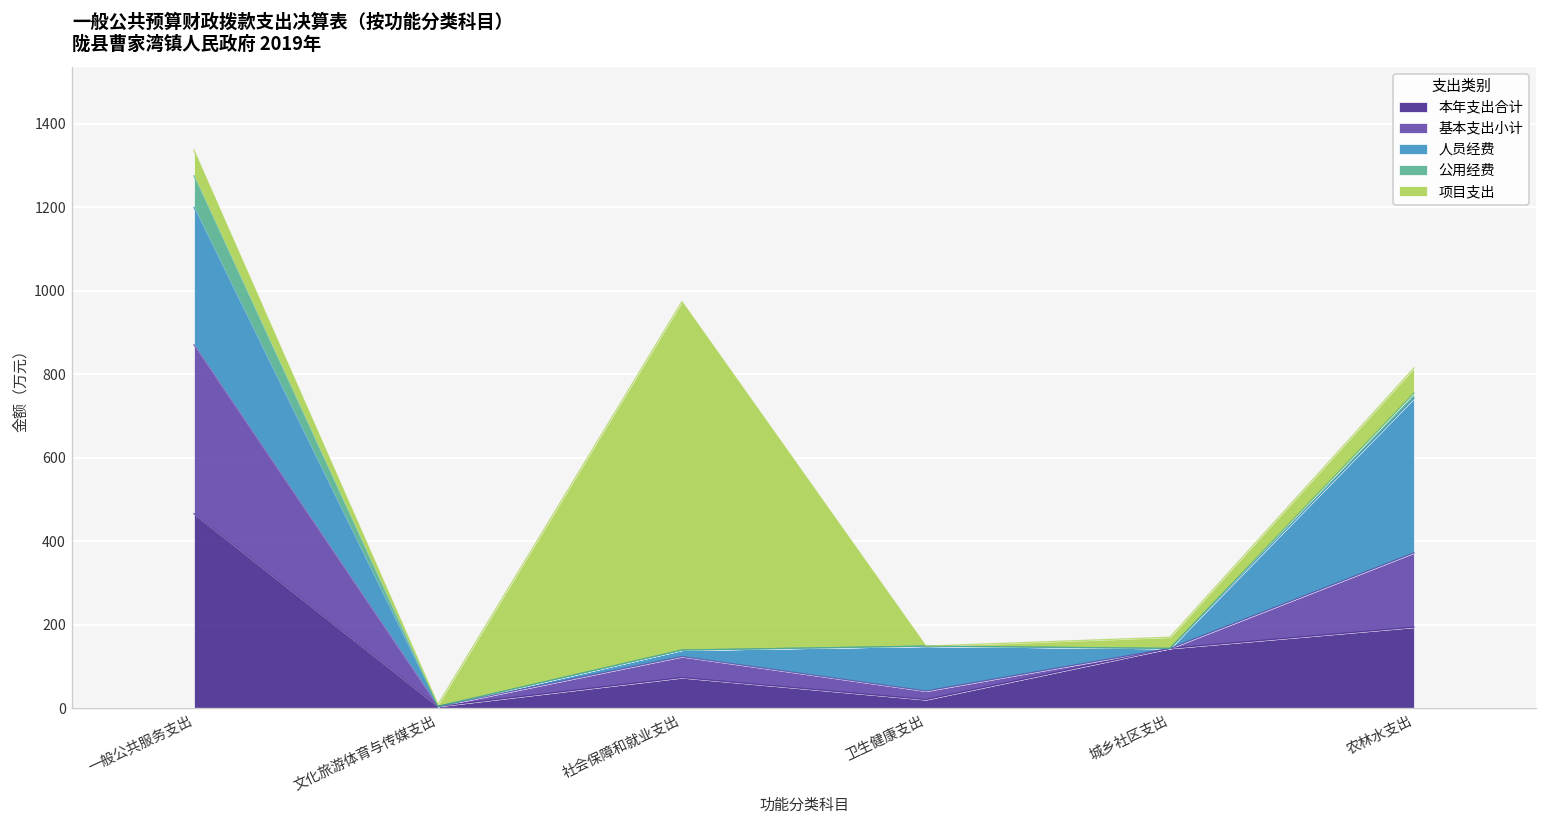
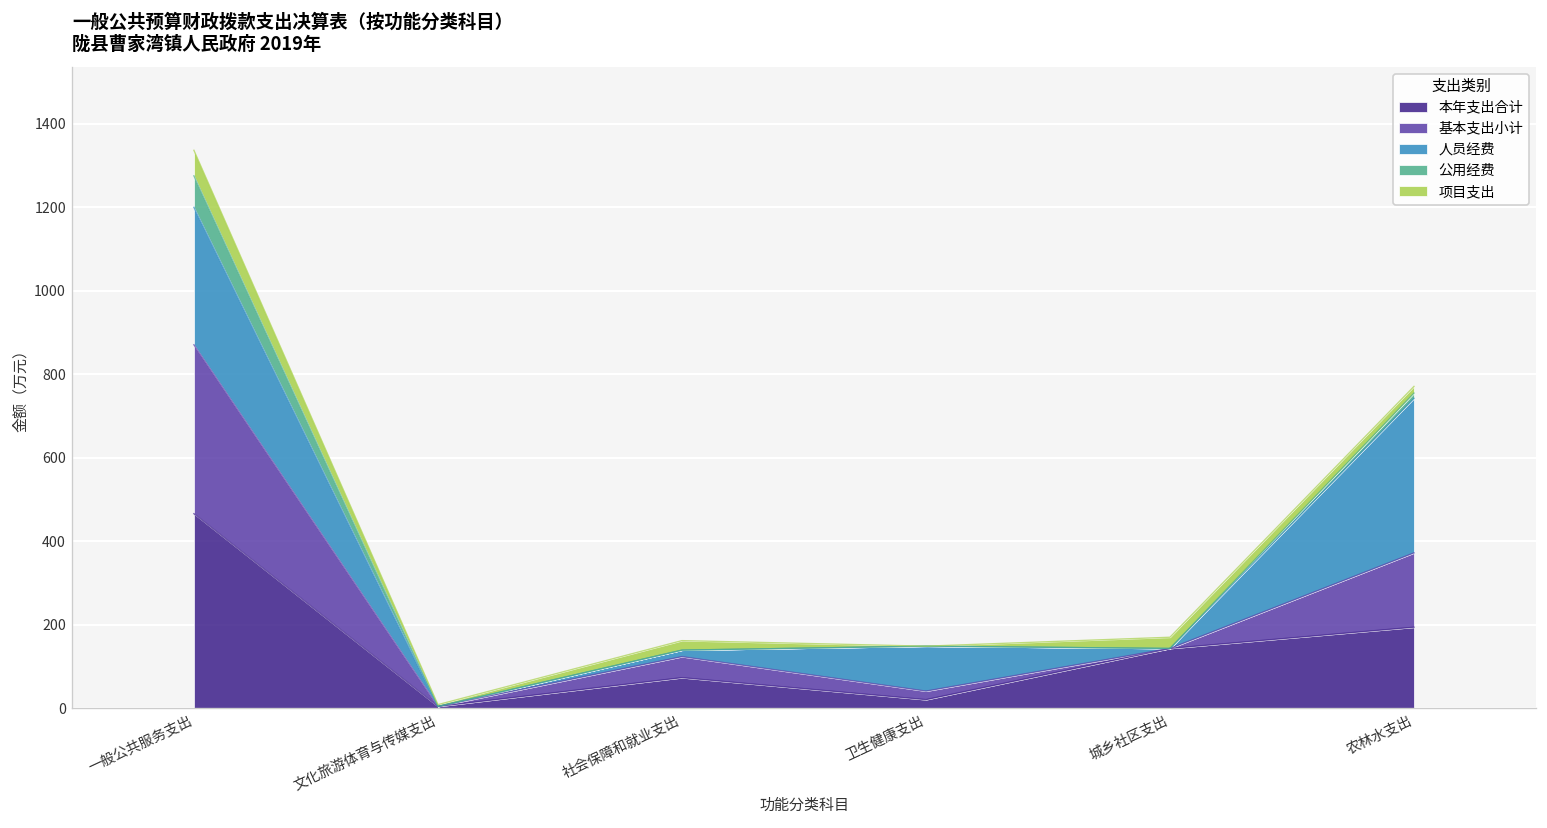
  {
    "人员经费": {
      "一般公共服务支出": 330,
      "农林水支出": 370
    },
    "公用经费": {
      "一般公共服务支出": 80,
      "农林水支出": 10
    },
    "项目支出": {
      "一般公共服务支出": 60,
-     "社会保障和就业支出": 830,
+     "社会保障和就业支出": 20,
      "城乡社区支出": 30,
-     "农林水支出": 60
+     "农林水支出": 20
    }
  }
